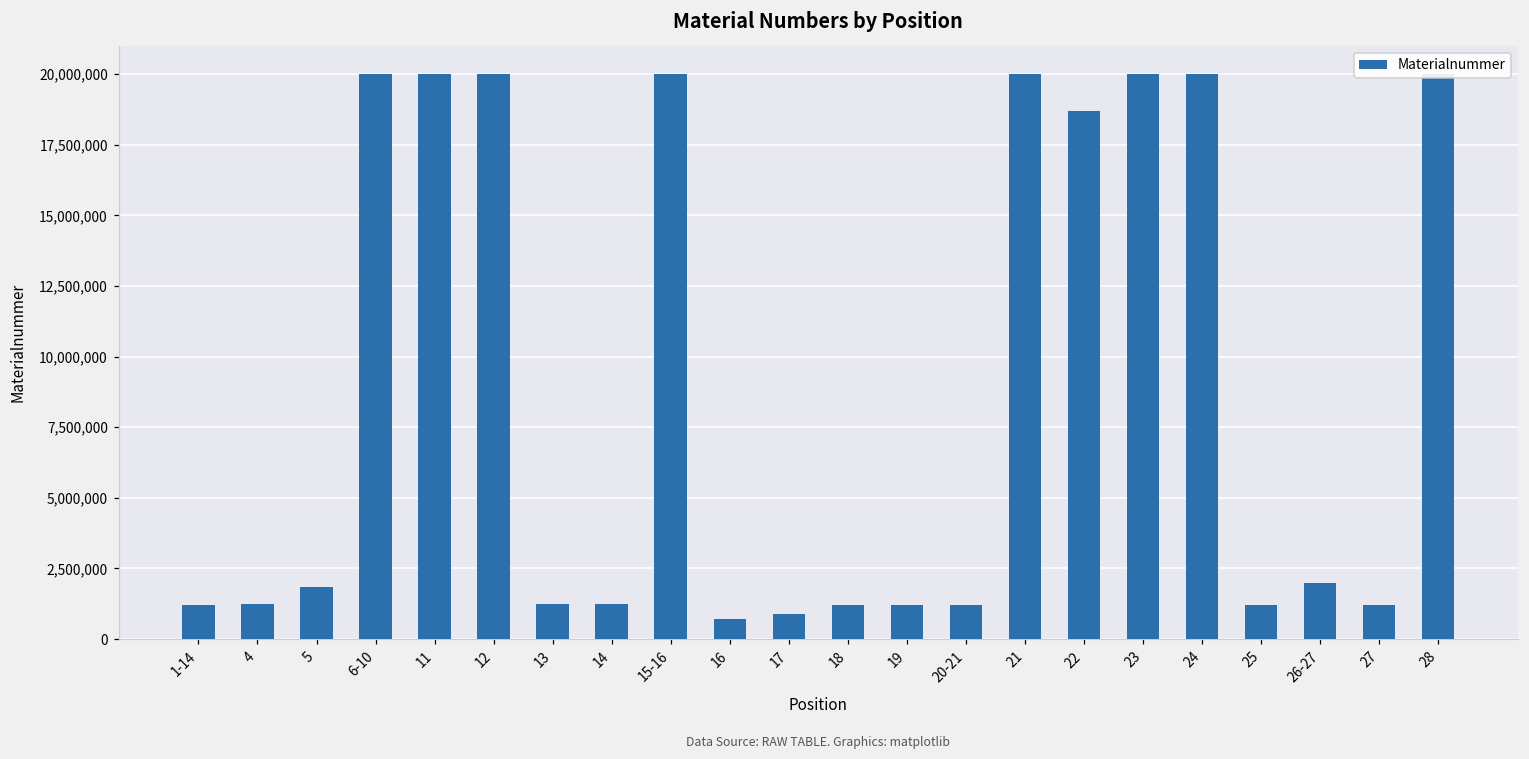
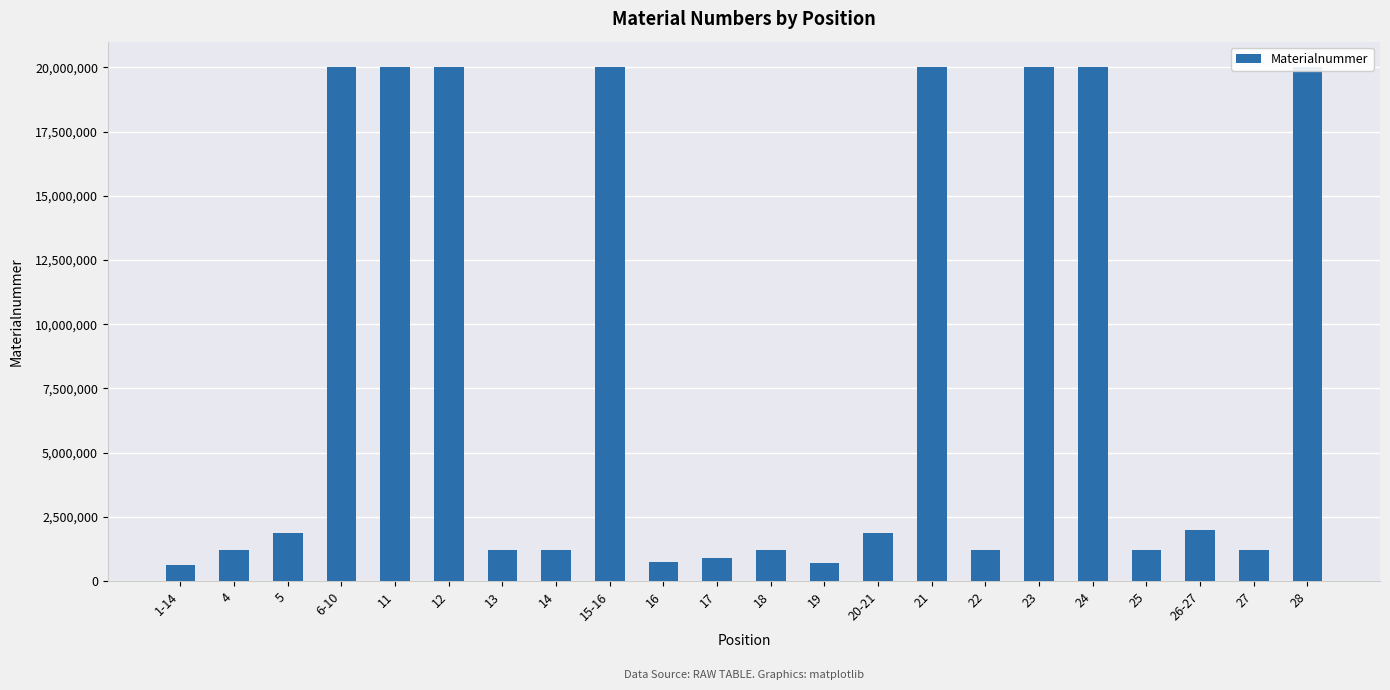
  {
-   "1-14": "1,200,000",
+   "1-14": "600,000",
    "4": "1,200,000",
    "5": "1,900,000",
    "6-10": "20,000,000",
    "11": "20,000,000",
    "12": "20,000,000",
    "13": "1,200,000",
    "14": "1,200,000",
    "15-16": "20,000,000",
    "16": "700,000",
    "17": "900,000",
    "18": "1,200,000",
-   "19": "1,200,000",
-   "20-21": "1,200,000",
+   "19": "700,000",
+   "20-21": "1,900,000",
    "21": "20,000,000",
-   "22": "18,700,000",
+   "22": "1,200,000",
    "23": "20,000,000",
    "24": "20,000,000",
    "25": "1,200,000",
    "26-27": "2,000,000",
    "27": "1,200,000"
  }
